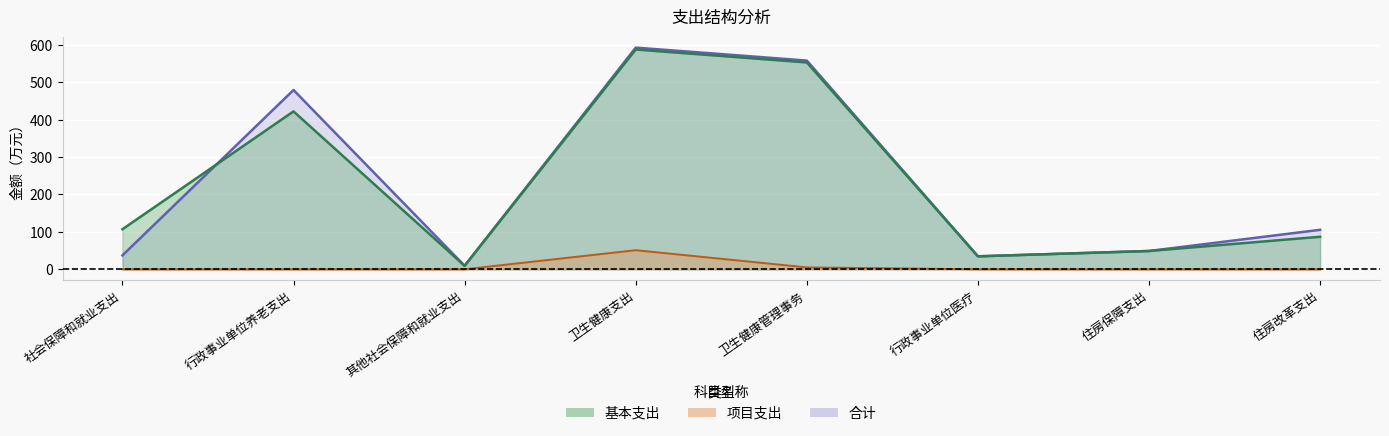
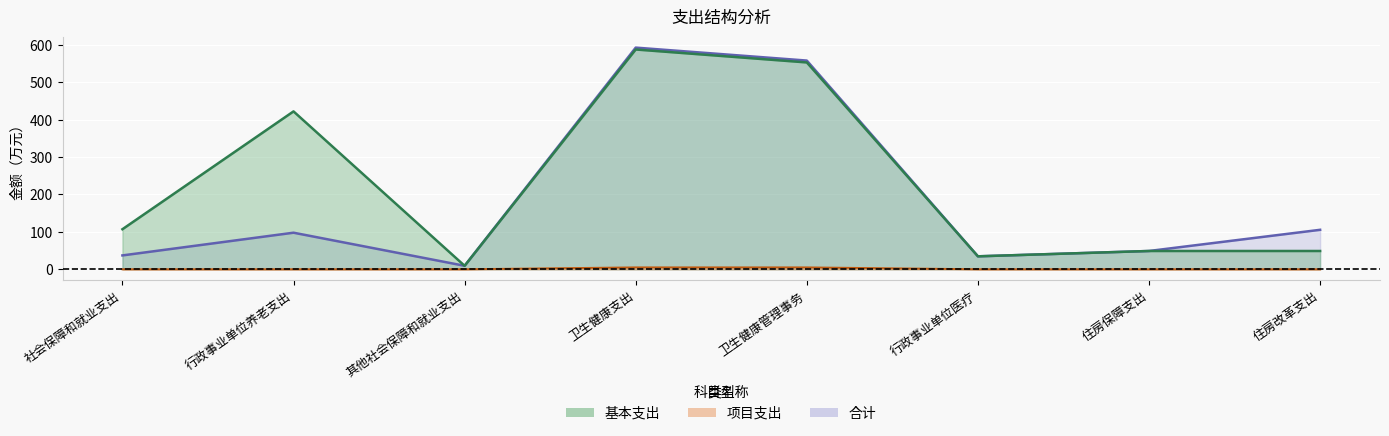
  {
    "合计": {
      "社会保障和就业支出": 40,
-     "行政事业单位养老支出": 480,
+     "行政事业单位养老支出": 100,
      "住房改革支出": 110
    },
    "基本支出": {
      "社会保障和就业支出": 110,
      "行政事业单位养老支出": 420,
-     "住房改革支出": 90
+     "住房改革支出": 50
    },
    "项目支出": {
      "社会保障和就业支出": 0,
      "行政事业单位养老支出": 0,
      "其他社会保障和就业支出": 0,
-     "卫生健康支出": 50,
+     "卫生健康支出": 10,
      "卫生健康管理事务": 10,
      "行政事业单位医疗": 0,
      "住房保障支出": 0,
      "住房改革支出": 0
    }
  }
